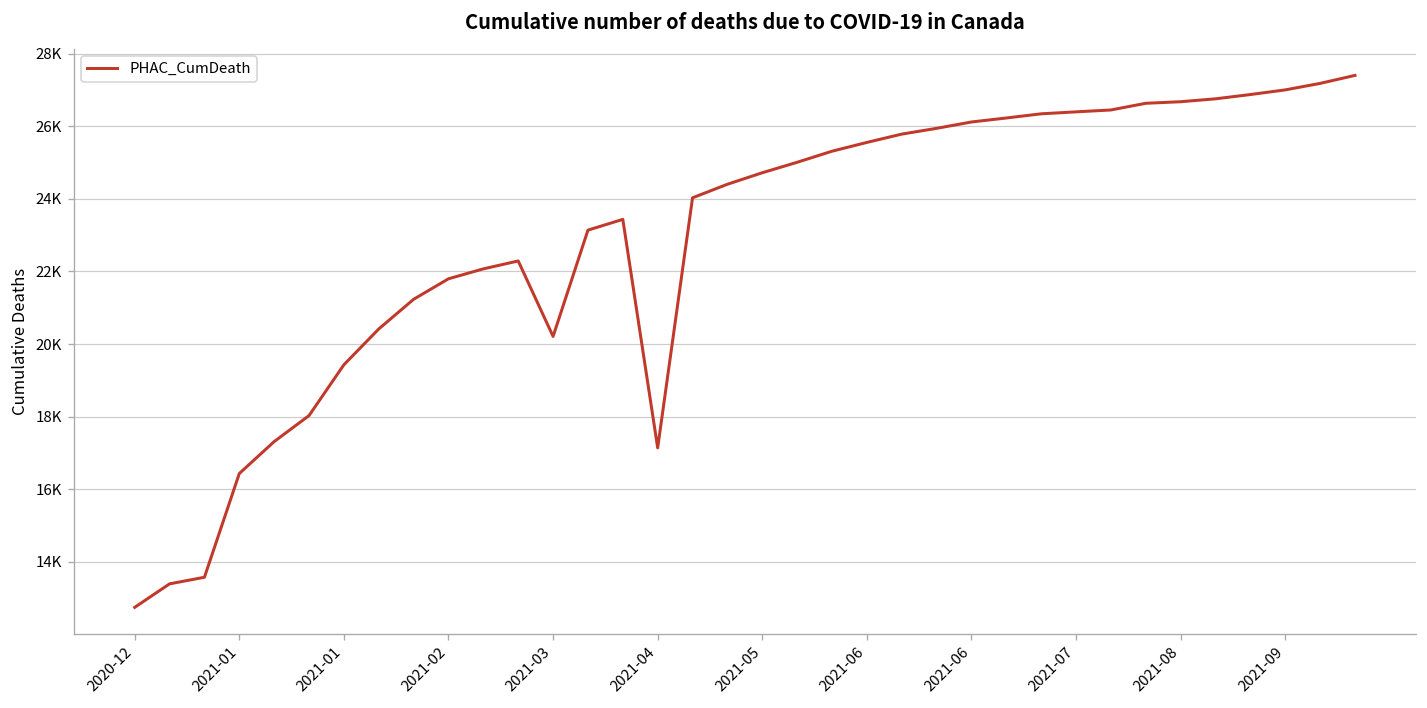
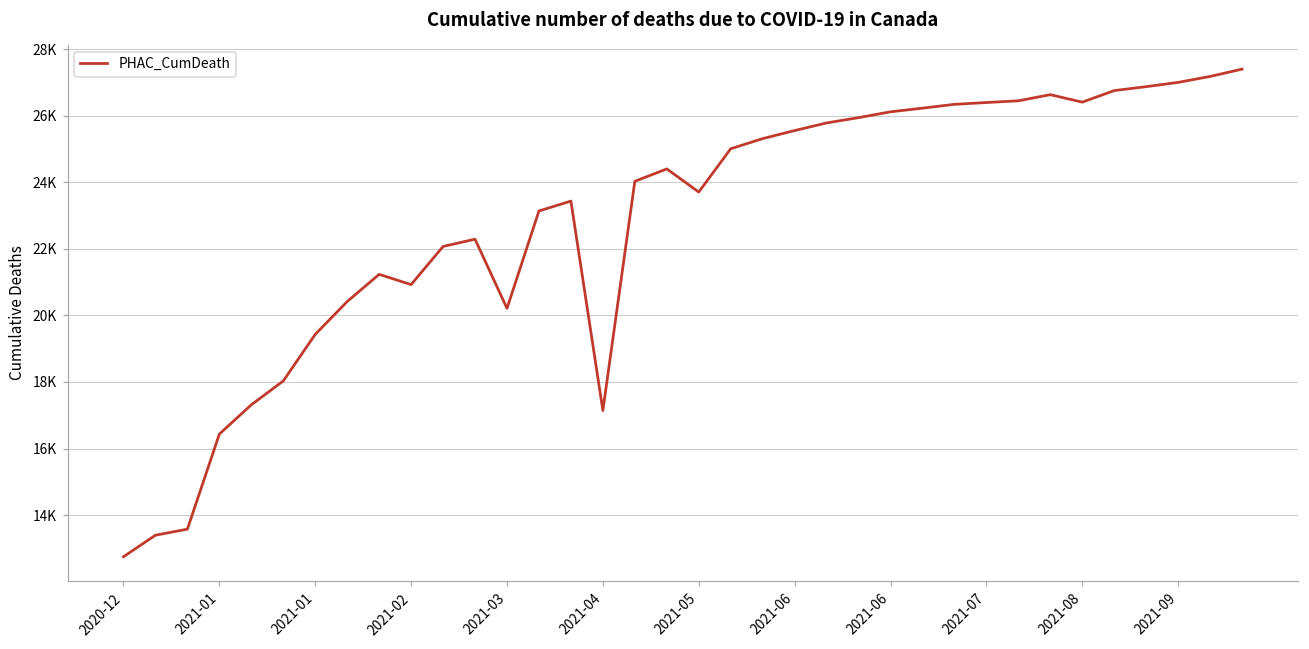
  {
    "2020-12": 12800,
-   "2021-02": 21800,
+   "2021-02": 20900,
    "2021-03": 20200,
    "2021-04": 17100,
-   "2021-05": 24700,
+   "2021-05": 23700,
    "2021-07": 26400,
-   "2021-08": 26700,
+   "2021-08": 26400,
    "2021-09": 27000
  }
